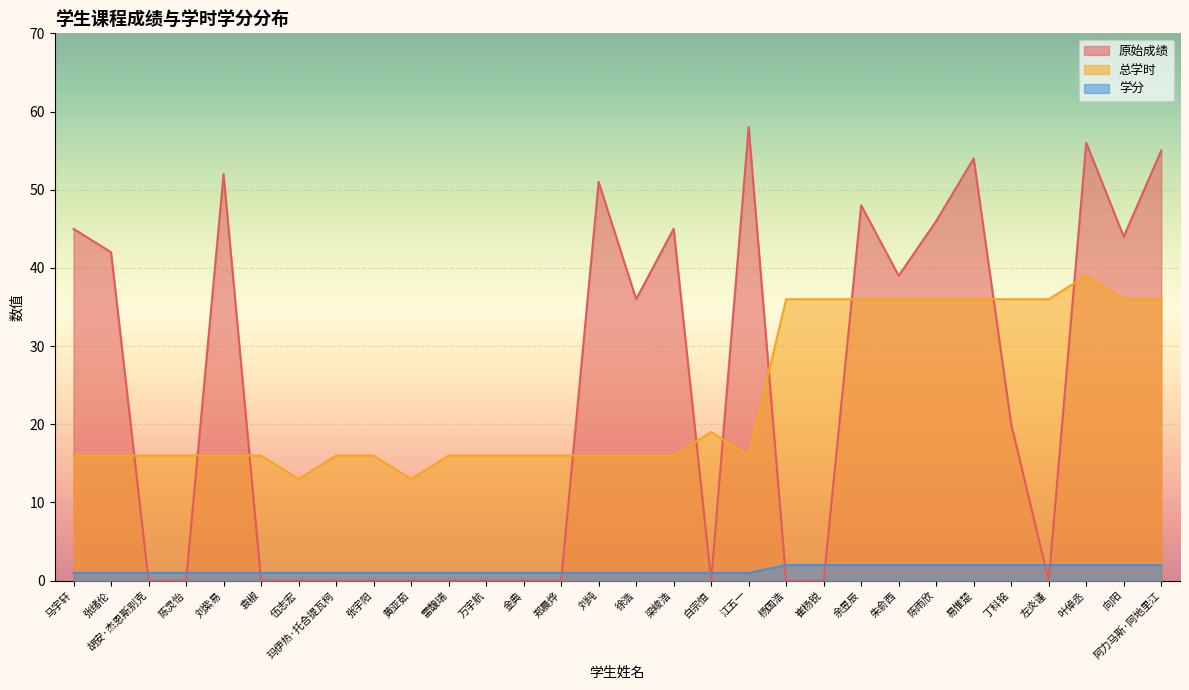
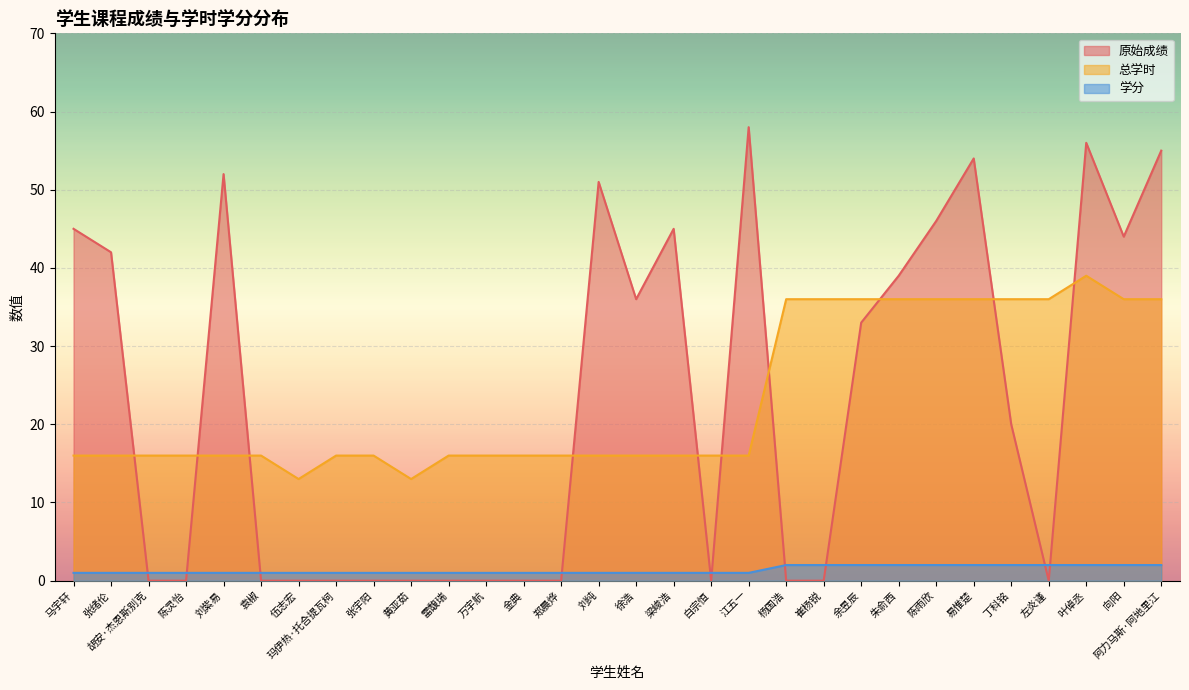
  {
    "原始成绩": {
      "马宇轩": 45,
      "张绪伦": 42,
      "胡安·杰恩斯别克": 0,
      "陈灵怡": 0,
      "刘紫易": 52,
      "袁椒": 0,
      "伍志宏": 0,
      "玛伊热·托合提瓦柯": 0,
      "张宇阳": 0,
      "黄亚茹": 0,
      "雷馥瑞": 0,
      "万宇航": 0,
      "金典": 0,
      "郑晨烨": 0,
      "刘纯": 51,
      "徐浩": 36,
      "梁峻浩": 45,
      "白宗恒": 0,
      "江五一": 58,
      "杨国浩": 0,
      "崔杨锐": 0,
-     "余昱辰": 48,
+     "余昱辰": 33,
      "朱俞西": 39,
      "陈雨欣": 46,
      "易惟楚": 54,
      "丁科铭": 20,
      "左炎谨": 0,
      "叶倬丞": 56,
      "向阳": 44,
      "阿力马斯·阿地里江": 55
    },
    "总学时": {
      "马宇轩": 16,
      "张绪伦": 16,
      "胡安·杰恩斯别克": 16,
      "陈灵怡": 16,
      "刘紫易": 16,
      "袁椒": 16,
      "伍志宏": 13,
      "玛伊热·托合提瓦柯": 16,
      "张宇阳": 16,
      "黄亚茹": 13,
      "雷馥瑞": 16,
      "万宇航": 16,
      "金典": 16,
      "郑晨烨": 16,
      "刘纯": 16,
      "徐浩": 16,
      "梁峻浩": 16,
-     "白宗恒": 19,
+     "白宗恒": 16,
      "江五一": 16,
      "杨国浩": 36,
      "崔杨锐": 36,
      "余昱辰": 36,
      "朱俞西": 36,
      "陈雨欣": 36,
      "易惟楚": 36,
      "丁科铭": 36,
      "左炎谨": 36,
      "叶倬丞": 39,
      "向阳": 36,
      "阿力马斯·阿地里江": 36
    },
    "学分": {
      "马宇轩": 1,
      "张绪伦": 1,
      "胡安·杰恩斯别克": 1,
      "陈灵怡": 1,
      "刘紫易": 1,
      "袁椒": 1,
      "伍志宏": 1,
      "玛伊热·托合提瓦柯": 1,
      "张宇阳": 1,
      "黄亚茹": 1,
      "雷馥瑞": 1,
      "万宇航": 1,
      "金典": 1,
      "郑晨烨": 1,
      "刘纯": 1,
      "徐浩": 1,
      "梁峻浩": 1,
      "白宗恒": 1,
      "江五一": 1,
      "杨国浩": 2,
      "崔杨锐": 2,
      "余昱辰": 2,
      "朱俞西": 2,
      "陈雨欣": 2,
      "易惟楚": 2,
      "丁科铭": 2,
      "左炎谨": 2,
      "叶倬丞": 2,
      "向阳": 2,
      "阿力马斯·阿地里江": 2
    }
  }
